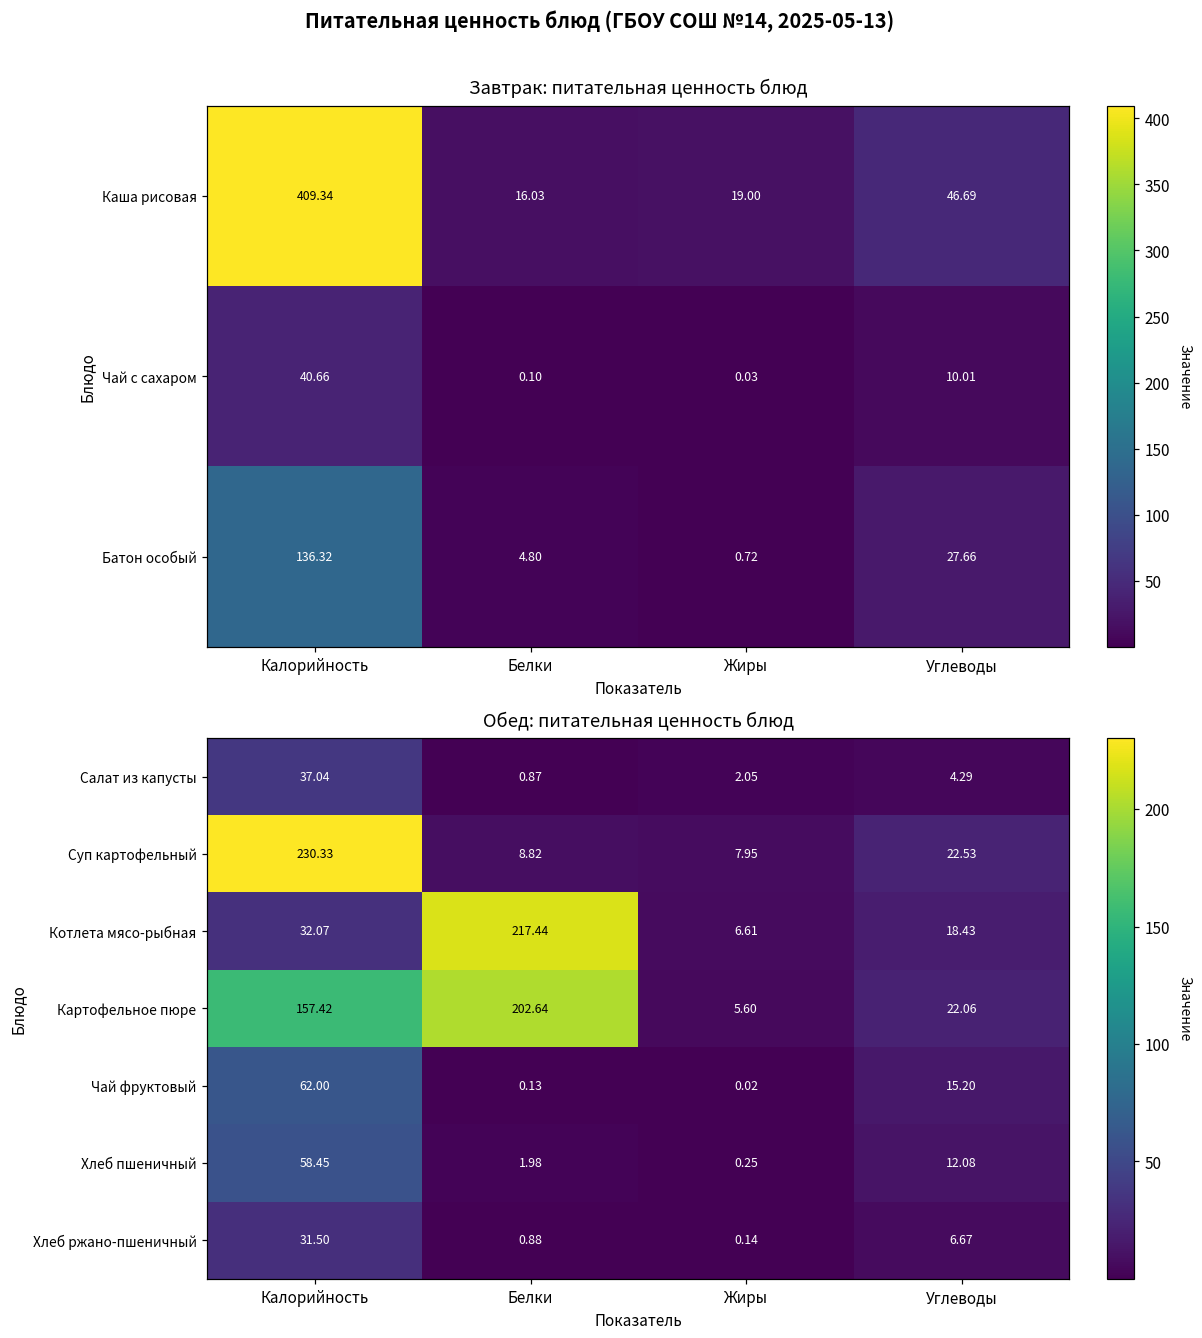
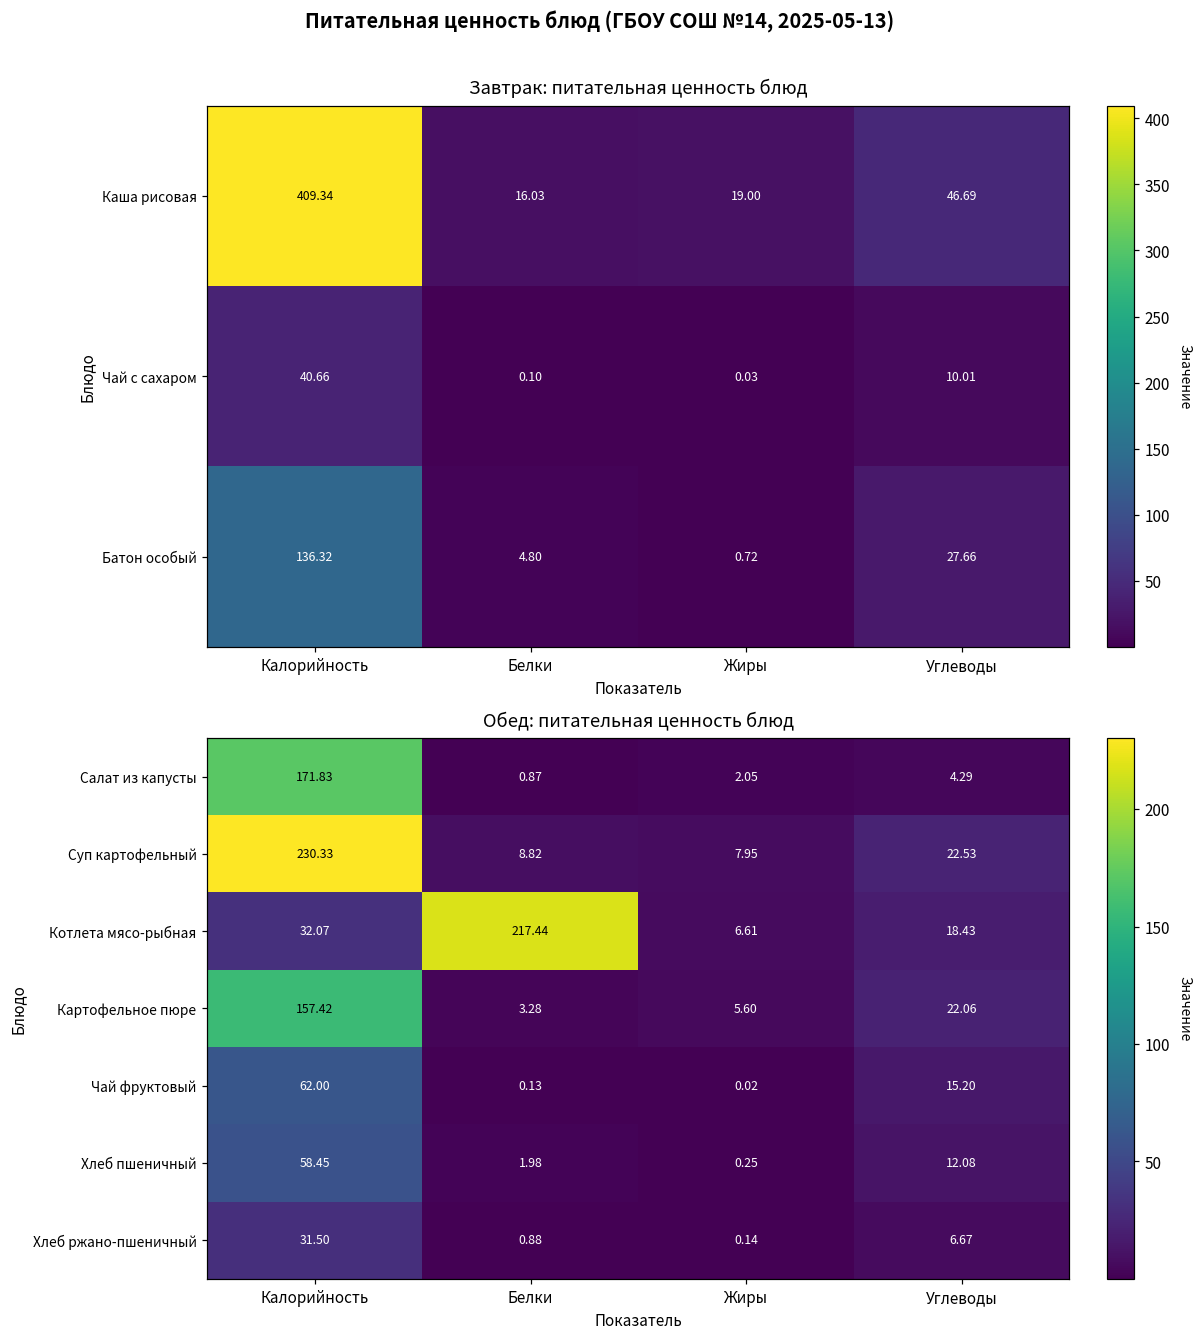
  {
    "Завтрак: питательная ценность блюд": {
      "Каша рисовая": {
        "Калорийность": 409.34,
        "Белки": 16.03,
        "Жиры": 19.00,
        "Углеводы": 46.69
      },
      "Чай с сахаром": {
        "Калорийность": 40.66,
        "Белки": 0.10,
        "Жиры": 0.03,
        "Углеводы": 10.01
      },
      "Батон особый": {
        "Калорийность": 136.32,
        "Белки": 4.80,
        "Жиры": 0.72,
        "Углеводы": 27.66
      }
    },
    "Обед: питательная ценность блюд": {
      "Салат из капусты": {
-       "Калорийность": 37.04,
+       "Калорийность": 171.83,
        "Белки": 0.87,
        "Жиры": 2.05,
        "Углеводы": 4.29
      },
      "Суп картофельный": {
        "Калорийность": 230.33,
        "Белки": 8.82,
        "Жиры": 7.95,
        "Углеводы": 22.53
      },
      "Котлета мясо-рыбная": {
        "Калорийность": 32.07,
        "Белки": 217.44,
        "Жиры": 6.61,
        "Углеводы": 18.43
      },
      "Картофельное пюре": {
        "Калорийность": 157.42,
-       "Белки": 202.64,
+       "Белки": 3.28,
        "Жиры": 5.60,
        "Углеводы": 22.06
      },
      "Чай фруктовый": {
        "Калорийность": 62.00,
        "Белки": 0.13,
        "Жиры": 0.02,
        "Углеводы": 15.20
      },
      "Хлеб пшеничный": {
        "Калорийность": 58.45,
        "Белки": 1.98,
        "Жиры": 0.25,
        "Углеводы": 12.08
      },
      "Хлеб ржано-пшеничный": {
        "Калорийность": 31.50,
        "Белки": 0.88,
        "Жиры": 0.14,
        "Углеводы": 6.67
      }
    }
  }
